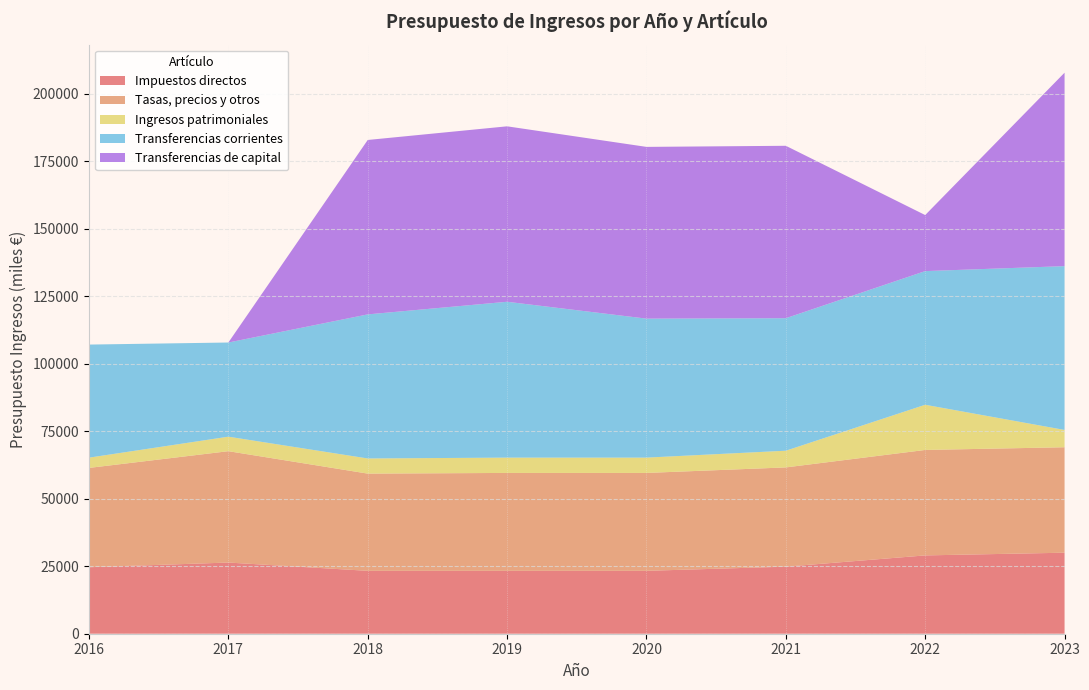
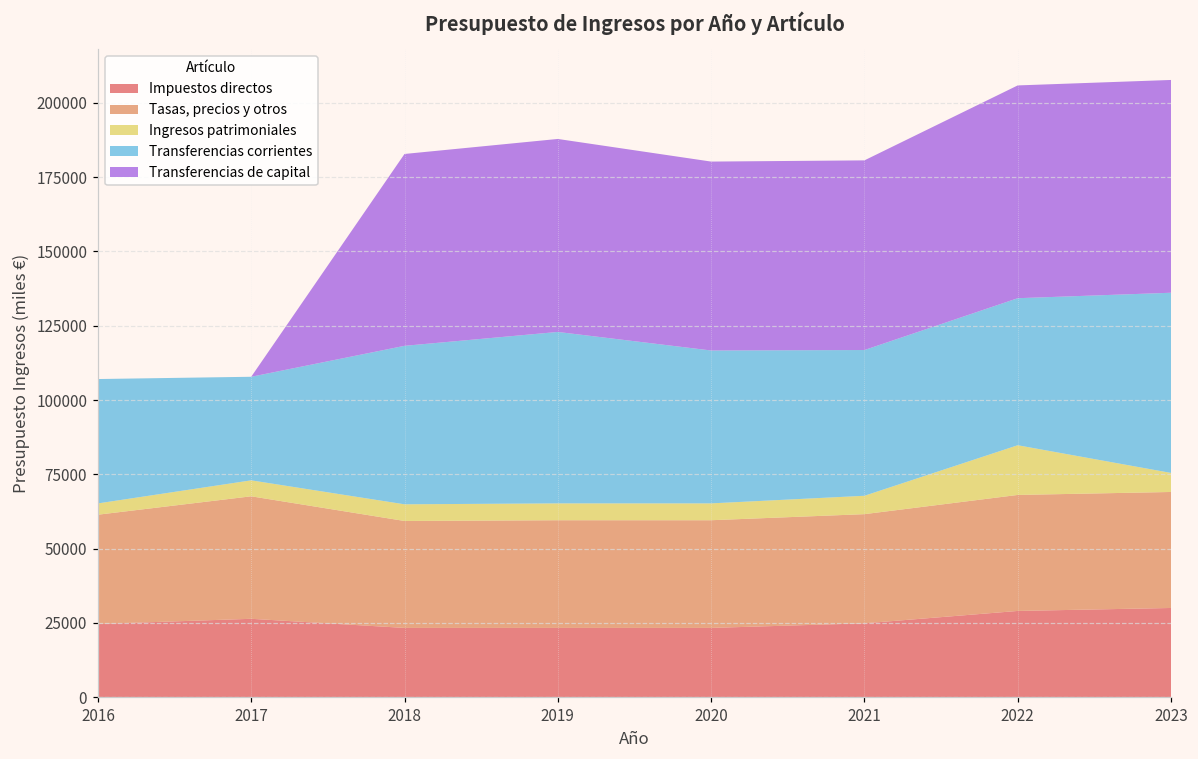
  {
    "Ingresos patrimoniales": {
      "2016": 4000,
      "2017": 5000,
      "2018": 6000,
      "2019": 6000,
      "2020": 6000,
      "2021": 6000,
      "2022": 17000,
      "2023": 6000
    },
    "Transferencias corrientes": {
      "2018": 53000,
      "2019": 58000,
      "2020": 51000,
      "2021": 49000,
      "2022": 49000,
      "2023": 61000
    },
    "Transferencias de capital": {
      "2018": 65000,
      "2019": 65000,
      "2020": 64000,
      "2021": 64000,
-     "2022": 21000,
+     "2022": 72000,
      "2023": 72000
    }
  }
